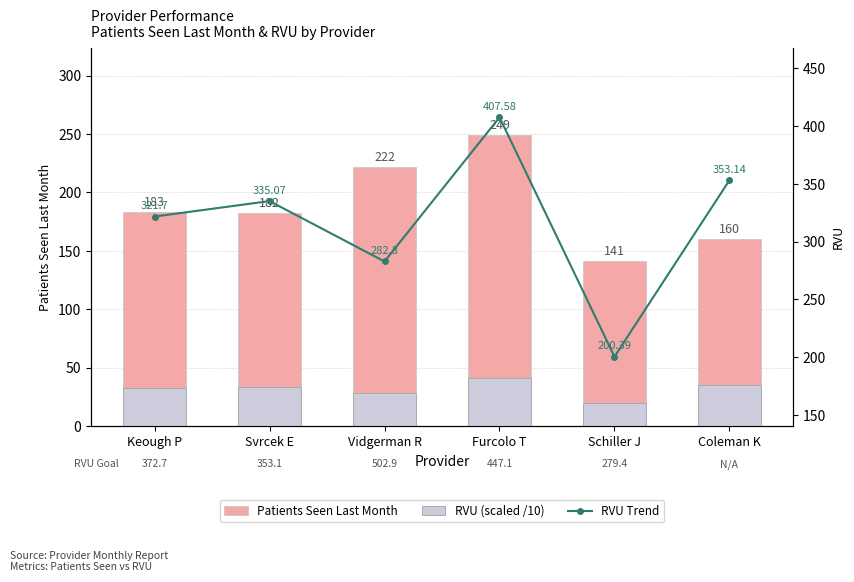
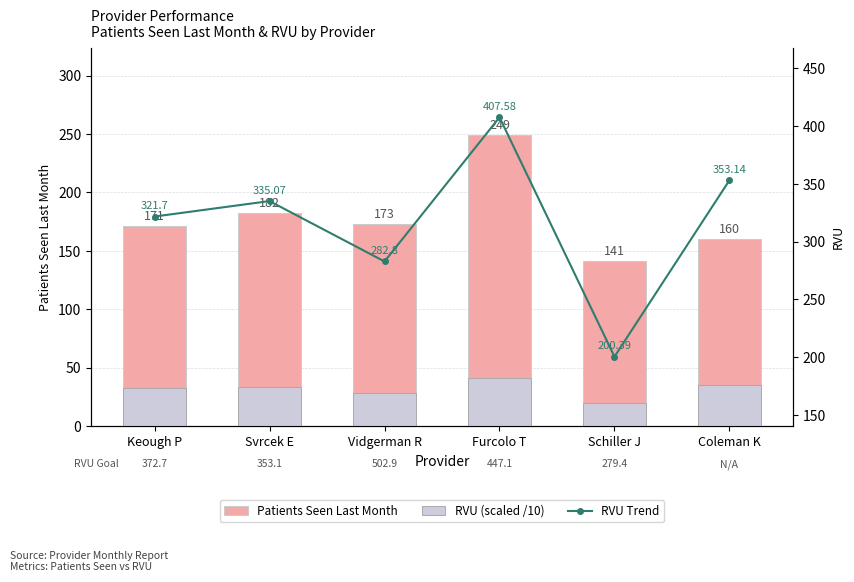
  {
    "Patients Seen Last Month": {
-     "Keough P": 183,
-     "Vidgerman R": 222,
+     "Keough P": 171,
+     "Vidgerman R": 173,
      "Schiller J": 141,
      "Coleman K": 160
    },
    "RVU Trend": {
      "Keough P": 321.7,
      "Svrcek E": 335.07,
      "Vidgerman R": 282.8,
      "Furcolo T": 407.58,
      "Schiller J": 200.39,
      "Coleman K": 353.14
    }
  }
